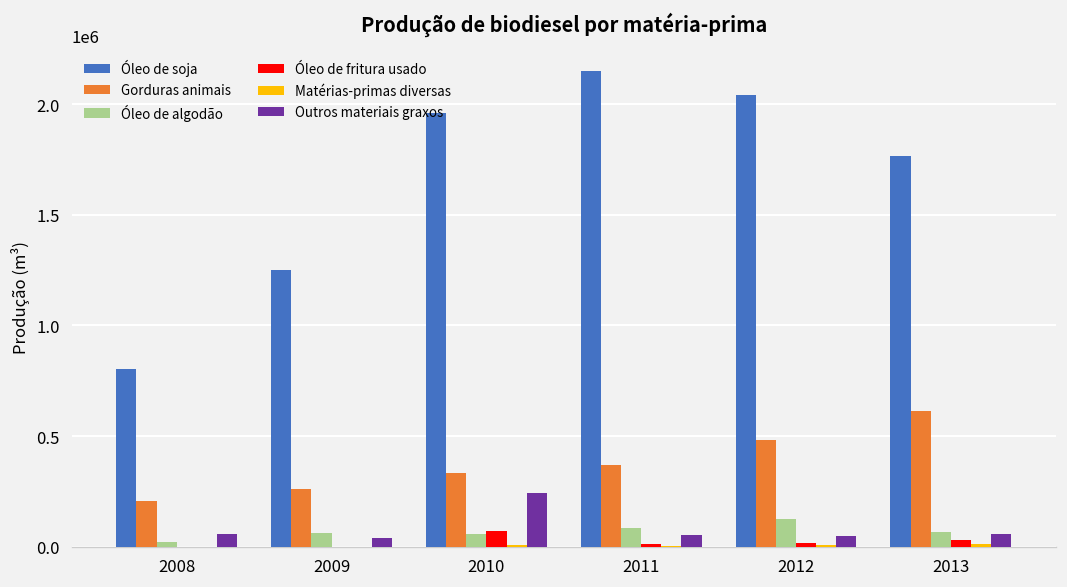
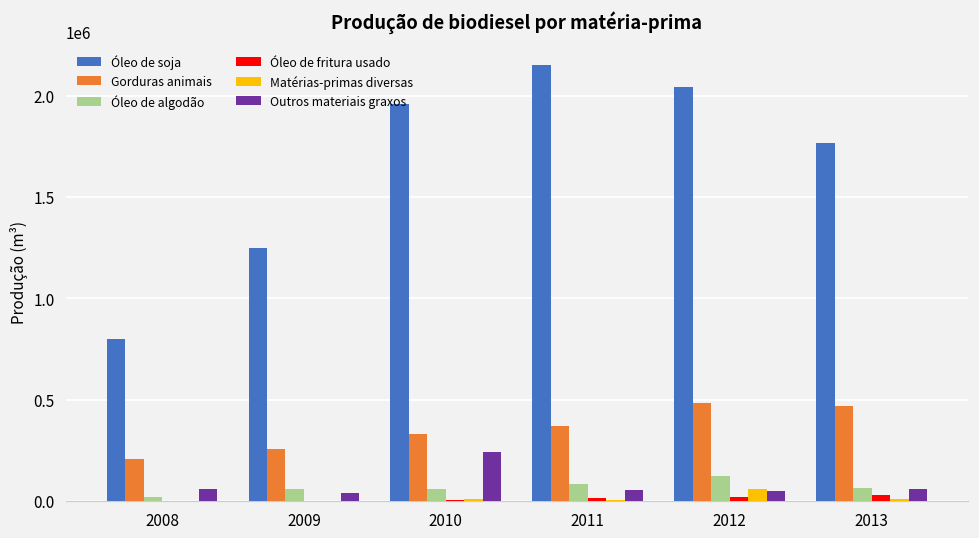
  {
    "Óleo de soja": {
      "2008": 800000,
      "2009": 1250000,
      "2010": 1960000,
      "2011": 2150000,
      "2012": 2040000,
      "2013": 1770000
    },
    "Gorduras animais": {
      "2008": 210000,
      "2009": 260000,
      "2010": 330000,
      "2011": 370000,
      "2012": 480000,
-     "2013": 610000
+     "2013": 470000
    },
    "Óleo de algodão": {
      "2008": 20000,
      "2009": 60000,
      "2010": 60000,
      "2011": 80000,
      "2012": 120000,
      "2013": 70000
    },
    "Óleo de fritura usado": {
      "2008": 0,
      "2009": 0,
-     "2010": 70000,
+     "2010": 0,
      "2012": 20000,
      "2013": 30000
    },
    "Matérias-primas diversas": {
      "2008": 0,
      "2009": 0,
-     "2012": 10000
+     "2012": 60000
    },
    "Outros materiais graxos": {
      "2008": 60000,
      "2009": 40000,
      "2010": 240000,
      "2011": 50000,
      "2012": 50000,
      "2013": 60000
    }
  }
